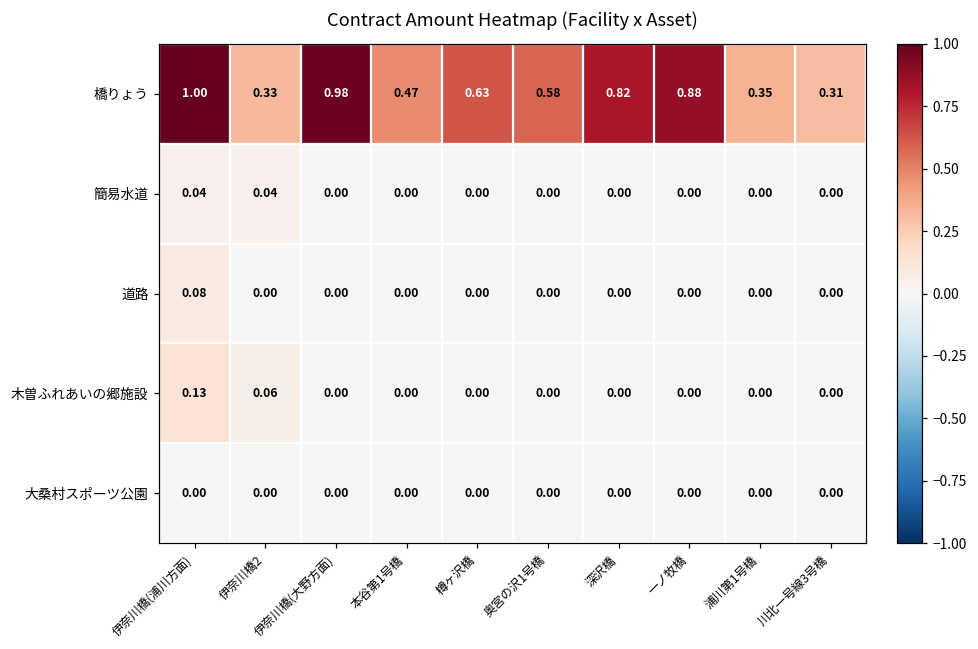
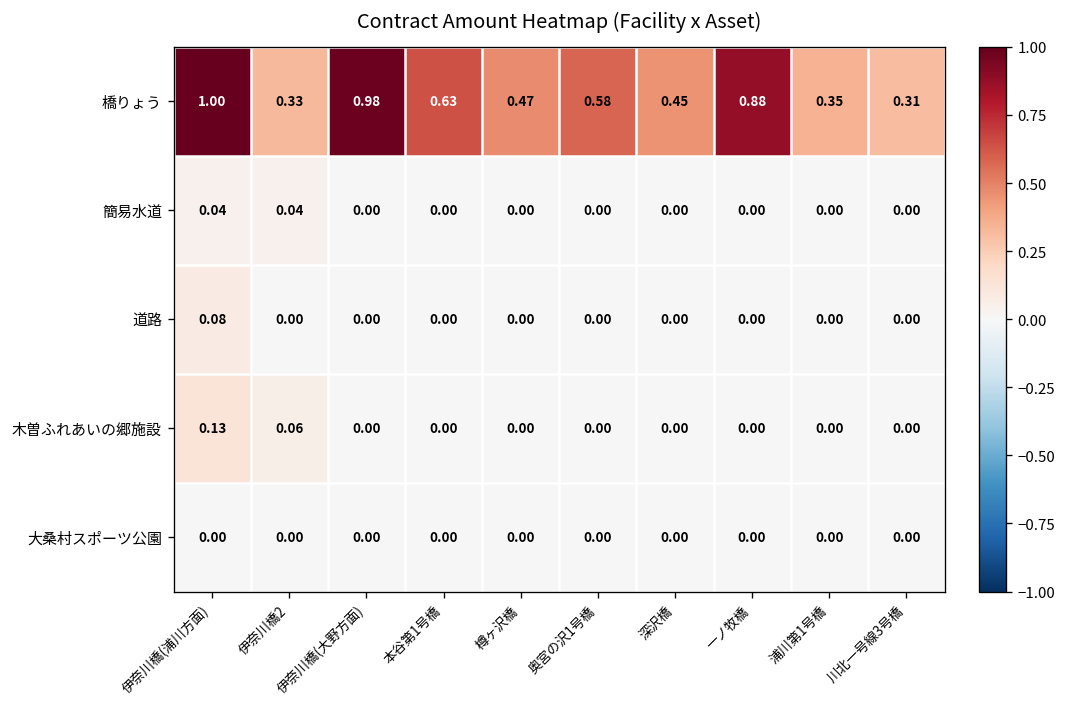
  {
    "橋りょう": {
      "伊奈川橋(浦川方面)": 1.00,
      "伊奈川橋2": 0.33,
      "伊奈川橋(大野方面)": 0.98,
-     "本谷第1号橋": 0.47,
-     "樽ヶ沢橋": 0.63,
+     "本谷第1号橋": 0.63,
+     "樽ヶ沢橋": 0.47,
      "奥宮の沢1号橋": 0.58,
-     "深沢橋": 0.82,
+     "深沢橋": 0.45,
      "一ノ牧橋": 0.88,
      "浦川第1号橋": 0.35,
      "川北一号線3号橋": 0.31
    },
    "簡易水道": {
      "伊奈川橋(浦川方面)": 0.04,
      "伊奈川橋2": 0.04,
      "伊奈川橋(大野方面)": 0.00,
      "本谷第1号橋": 0.00,
      "樽ヶ沢橋": 0.00,
      "奥宮の沢1号橋": 0.00,
      "深沢橋": 0.00,
      "一ノ牧橋": 0.00,
      "浦川第1号橋": 0.00,
      "川北一号線3号橋": 0.00
    },
    "道路": {
      "伊奈川橋(浦川方面)": 0.08,
      "伊奈川橋2": 0.00,
      "伊奈川橋(大野方面)": 0.00,
      "本谷第1号橋": 0.00,
      "樽ヶ沢橋": 0.00,
      "奥宮の沢1号橋": 0.00,
      "深沢橋": 0.00,
      "一ノ牧橋": 0.00,
      "浦川第1号橋": 0.00,
      "川北一号線3号橋": 0.00
    },
    "木曽ふれあいの郷施設": {
      "伊奈川橋(浦川方面)": 0.13,
      "伊奈川橋2": 0.06,
      "伊奈川橋(大野方面)": 0.00,
      "本谷第1号橋": 0.00,
      "樽ヶ沢橋": 0.00,
      "奥宮の沢1号橋": 0.00,
      "深沢橋": 0.00,
      "一ノ牧橋": 0.00,
      "浦川第1号橋": 0.00,
      "川北一号線3号橋": 0.00
    },
    "大桑村スポーツ公園": {
      "伊奈川橋(浦川方面)": 0.00,
      "伊奈川橋2": 0.00,
      "伊奈川橋(大野方面)": 0.00,
      "本谷第1号橋": 0.00,
      "樽ヶ沢橋": 0.00,
      "奥宮の沢1号橋": 0.00,
      "深沢橋": 0.00,
      "一ノ牧橋": 0.00,
      "浦川第1号橋": 0.00,
      "川北一号線3号橋": 0.00
    }
  }
